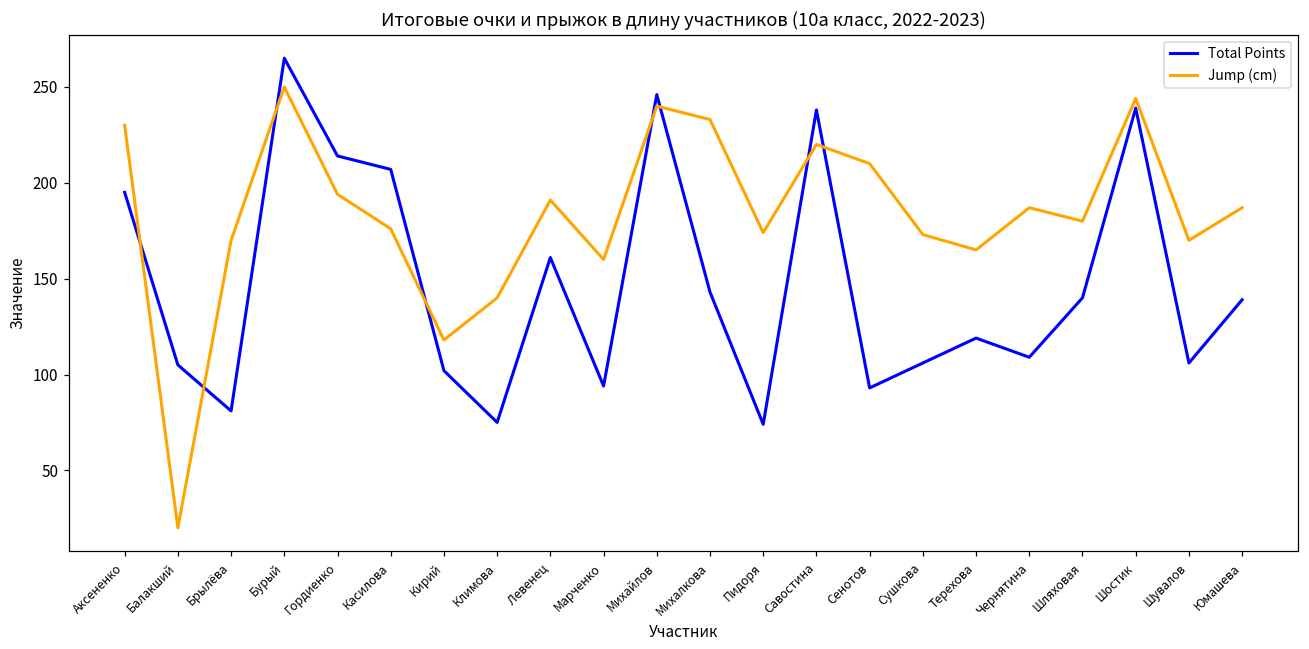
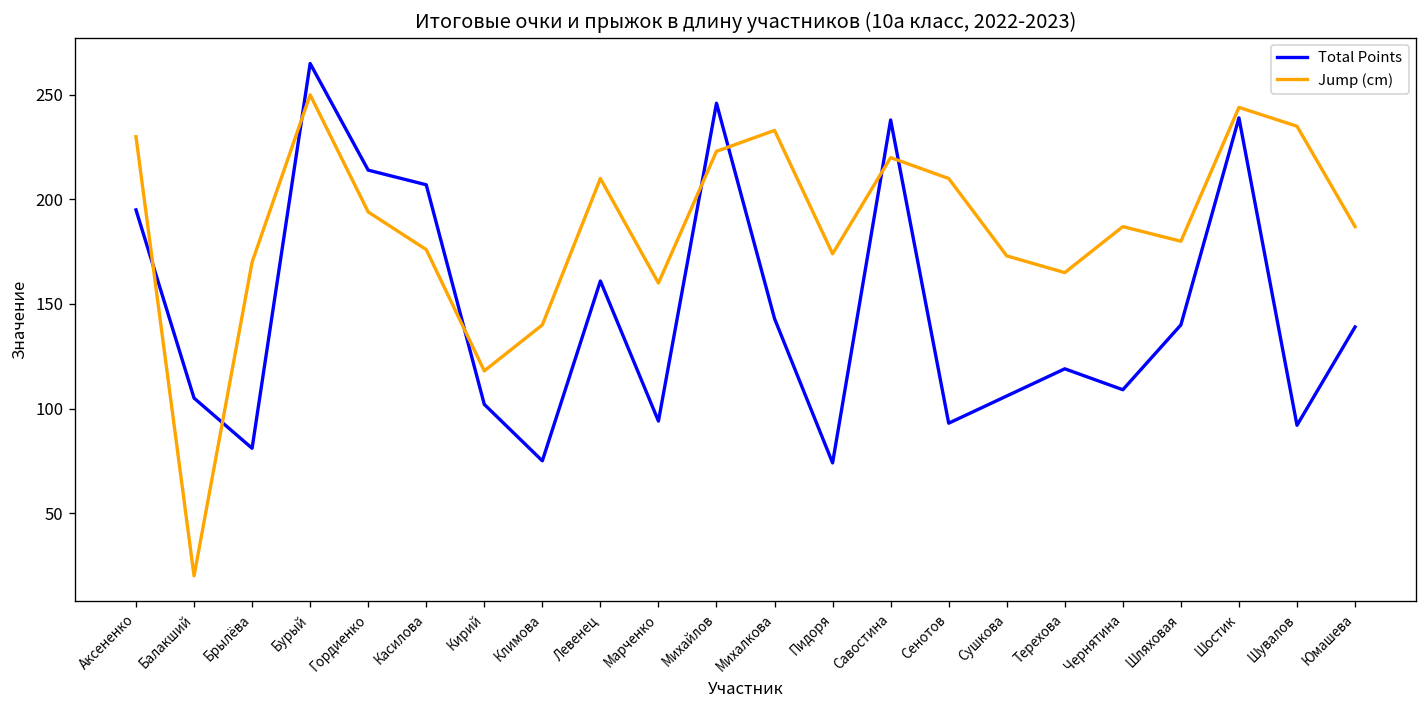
  {
    "Total Points": {
      "Аксененко": 195,
      "Балакший": 105,
      "Брылёва": 81,
      "Бурый": 265,
      "Гордиенко": 214,
      "Касилова": 207,
      "Кирий": 102,
      "Климова": 75,
      "Левенец": 161,
      "Марченко": 94,
      "Михайлов": 246,
      "Михалкова": 143,
      "Пидоря": 74,
      "Савостина": 238,
      "Сенотов": 93,
      "Сушкова": 106,
      "Терехова": 119,
      "Чернятина": 109,
      "Шляховая": 140,
      "Шостик": 239,
-     "Шувалов": 106,
+     "Шувалов": 92,
      "Юмашева": 139
    },
    "Jump (cm)": {
      "Аксененко": 230,
      "Балакший": 20,
      "Брылёва": 170,
      "Бурый": 250,
      "Гордиенко": 194,
      "Касилова": 176,
      "Кирий": 118,
      "Климова": 140,
-     "Левенец": 191,
+     "Левенец": 210,
      "Марченко": 160,
-     "Михайлов": 240,
+     "Михайлов": 223,
      "Михалкова": 233,
      "Пидоря": 174,
      "Савостина": 220,
      "Сенотов": 210,
      "Сушкова": 173,
      "Терехова": 165,
      "Чернятина": 187,
      "Шляховая": 180,
      "Шостик": 244,
-     "Шувалов": 170,
+     "Шувалов": 235,
      "Юмашева": 187
    }
  }
